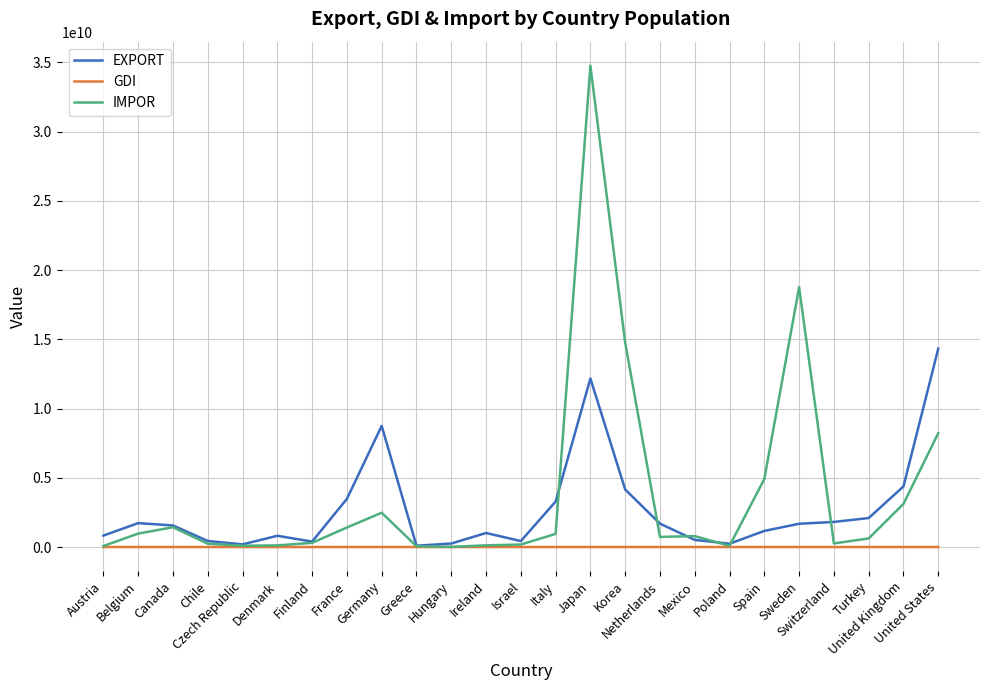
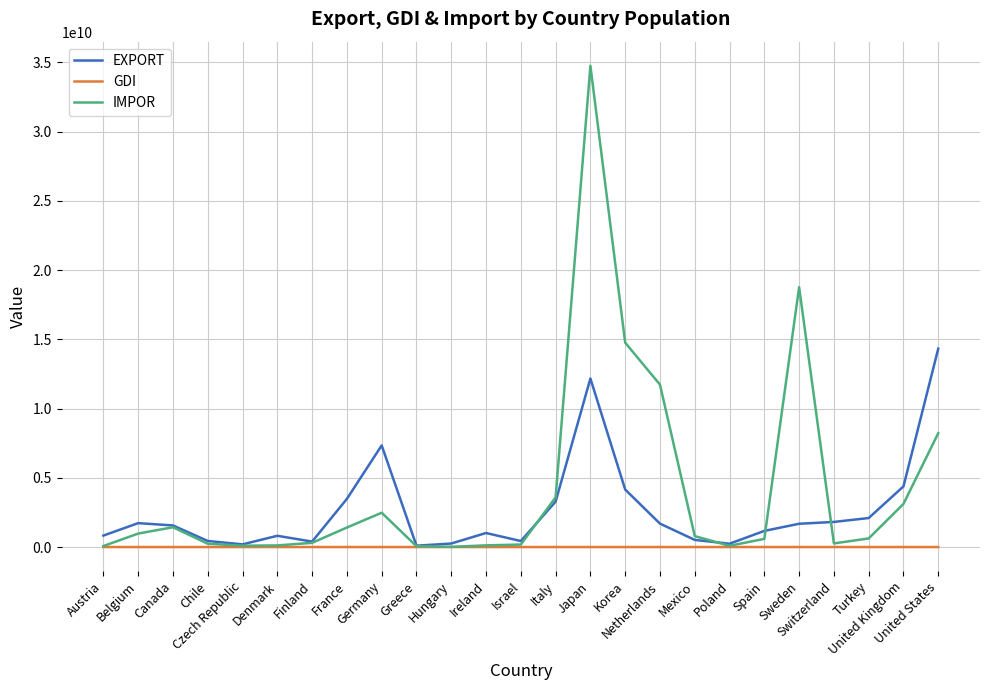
  {
    "EXPORT": {
      "Austria": 800000000,
      "Belgium": 1700000000,
      "Chile": 400000000,
      "Denmark": 800000000,
      "France": 3500000000,
-     "Germany": 8700000000,
+     "Germany": 7300000000,
      "Hungary": 300000000,
      "Ireland": 1000000000,
      "Israel": 400000000,
      "Italy": 3300000000,
      "Japan": 12200000000,
      "Korea": 4200000000,
      "Netherlands": 1700000000,
      "Mexico": 500000000,
      "Spain": 1200000000,
      "Sweden": 1700000000,
      "Switzerland": 1800000000,
      "Turkey": 2100000000,
      "United Kingdom": 4400000000,
      "United States": 14300000000
    },
    "GDI": {
      "Belgium": 0,
      "Canada": 0,
      "Chile": 0,
      "Finland": 0,
      "France": 0,
      "Germany": 0,
      "Italy": 0,
      "Japan": 0,
      "Korea": 0,
      "Netherlands": 0,
      "Mexico": 0,
      "Spain": 0,
      "Sweden": 0,
      "Switzerland": 0,
      "Turkey": 0,
      "United Kingdom": 0,
      "United States": 0
    },
    "IMPOR": {
      "Belgium": 1000000000,
      "Chile": 200000000,
      "France": 1400000000,
      "Germany": 2500000000,
-     "Italy": 1000000000,
+     "Italy": 3600000000,
      "Japan": 34800000000,
      "Korea": 14800000000,
-     "Netherlands": 700000000,
+     "Netherlands": 11700000000,
      "Mexico": 800000000,
-     "Spain": 4900000000,
+     "Spain": 600000000,
      "Sweden": 18800000000,
      "Switzerland": 300000000,
      "Turkey": 600000000,
      "United Kingdom": 3100000000,
      "United States": 8200000000
    }
  }
